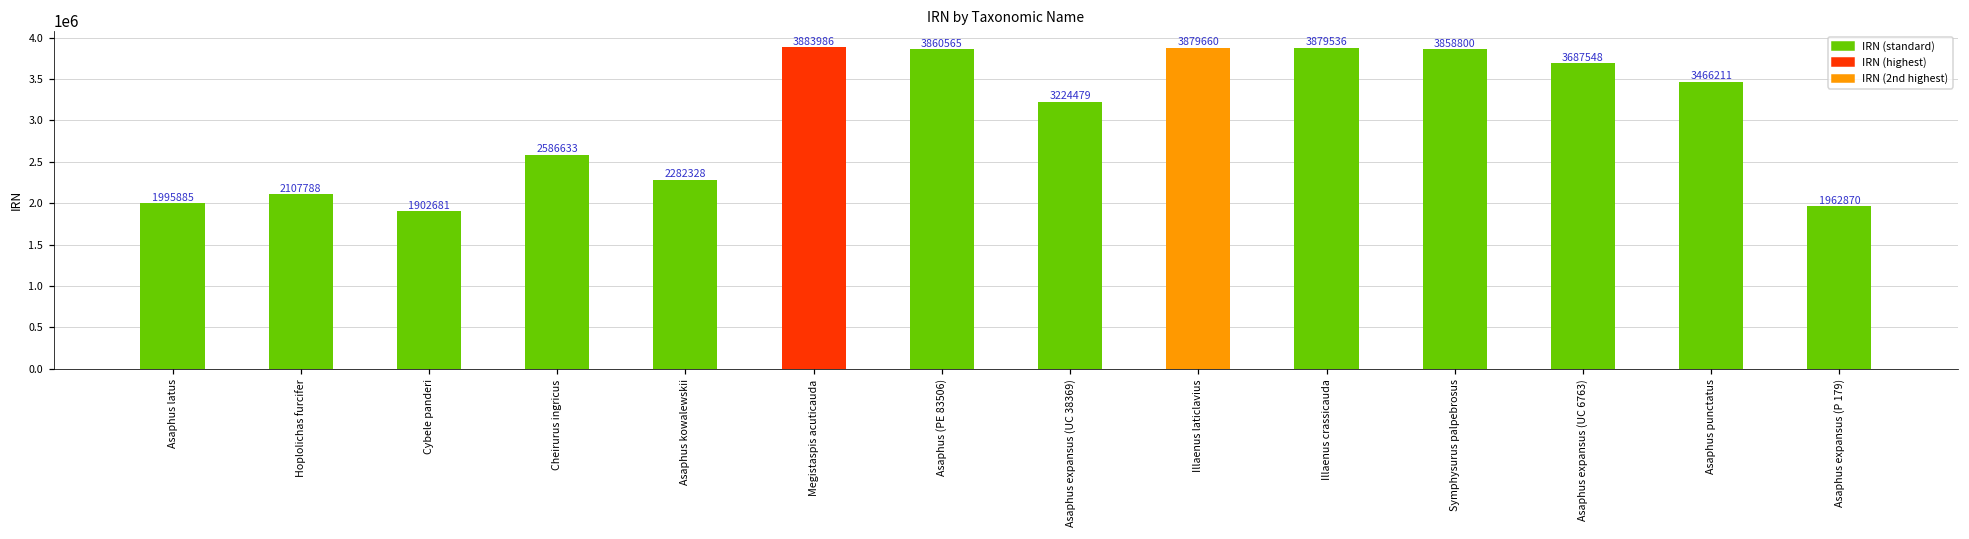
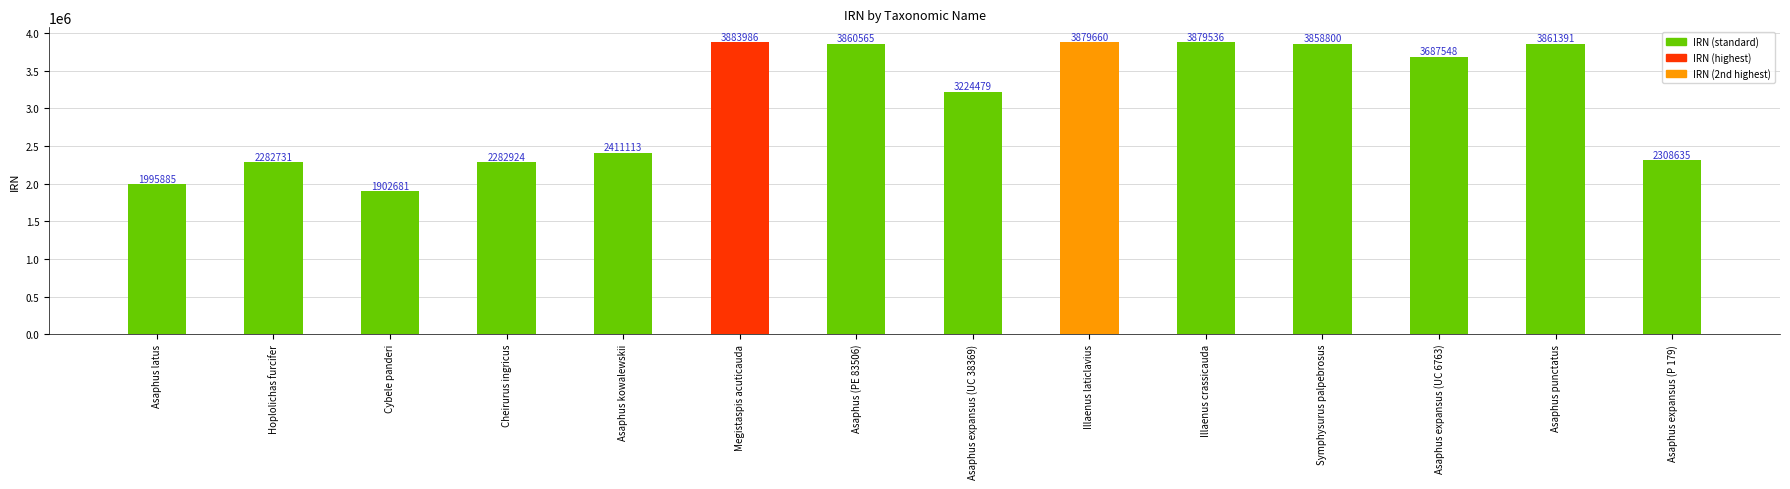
  {
    "Asaphus latus": 1995885,
-   "Hoplolichas furcifer": 2107788,
+   "Hoplolichas furcifer": 2282731,
    "Cybele panderi": 1902681,
-   "Cheirurus ingricus": 2586633,
-   "Asaphus kowalewskii": 2282328,
+   "Cheirurus ingricus": 2282924,
+   "Asaphus kowalewskii": 2411113,
    "Megistaspis acuticauda": 3883986,
    "Asaphus (PE 83506)": 3860565,
    "Asaphus expansus (UC 38369)": 3224479,
    "Illaenus laticlavius": 3879660,
    "Illaenus crassicauda": 3879536,
    "Symphysurus palpebrosus": 3858800,
    "Asaphus expansus (UC 6763)": 3687548,
-   "Asaphus punctatus": 3466211,
-   "Asaphus expansus (P 179)": 1962870
+   "Asaphus punctatus": 3861391,
+   "Asaphus expansus (P 179)": 2308635
  }
